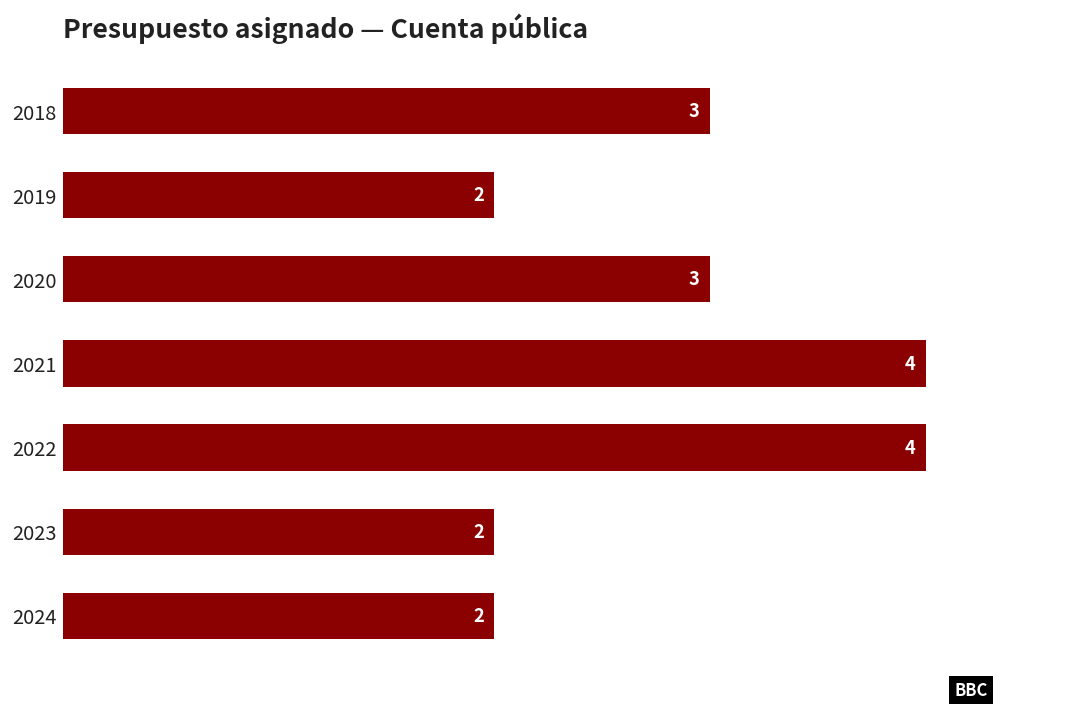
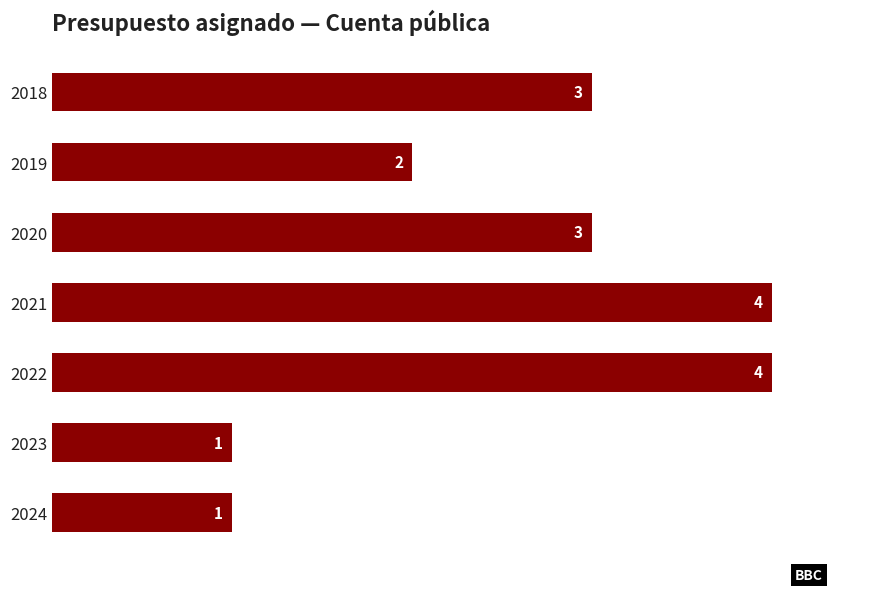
  {
    "2018": 3,
    "2019": 2,
    "2020": 3,
    "2021": 4,
    "2022": 4,
-   "2023": 2,
-   "2024": 2
+   "2023": 1,
+   "2024": 1
  }
